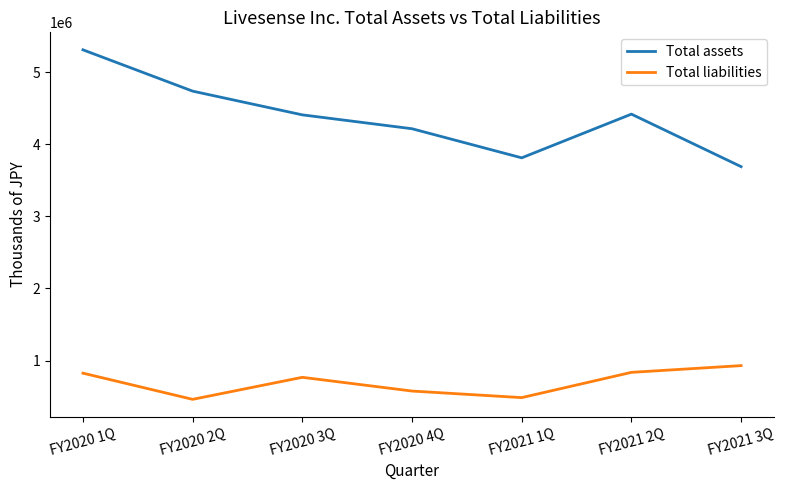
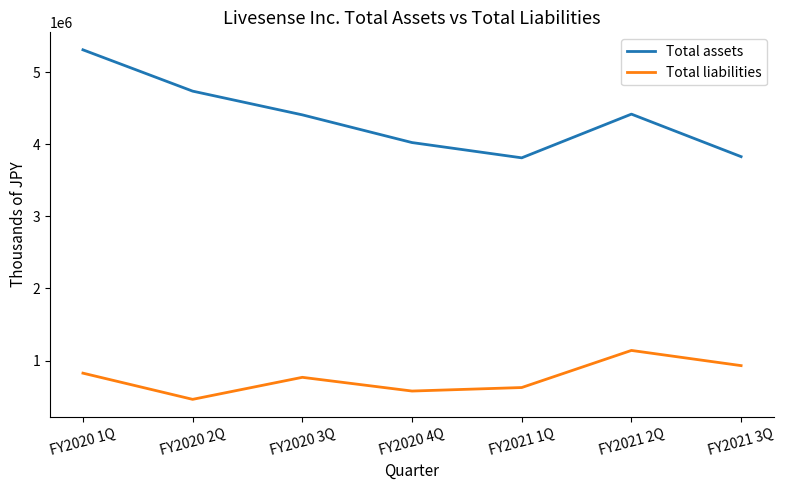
  {
    "Total assets": {
      "FY2020 1Q": 5300000,
      "FY2020 2Q": 4700000,
      "FY2020 3Q": 4400000,
-     "FY2020 4Q": 4200000,
+     "FY2020 4Q": 4000000,
      "FY2021 1Q": 3800000,
      "FY2021 2Q": 4400000,
-     "FY2021 3Q": 3700000
+     "FY2021 3Q": 3800000
    },
    "Total liabilities": {
      "FY2020 1Q": 800000,
      "FY2020 2Q": 500000,
      "FY2020 3Q": 800000,
      "FY2020 4Q": 600000,
-     "FY2021 1Q": 500000,
-     "FY2021 2Q": 800000,
+     "FY2021 1Q": 600000,
+     "FY2021 2Q": 1100000,
      "FY2021 3Q": 900000
    }
  }
